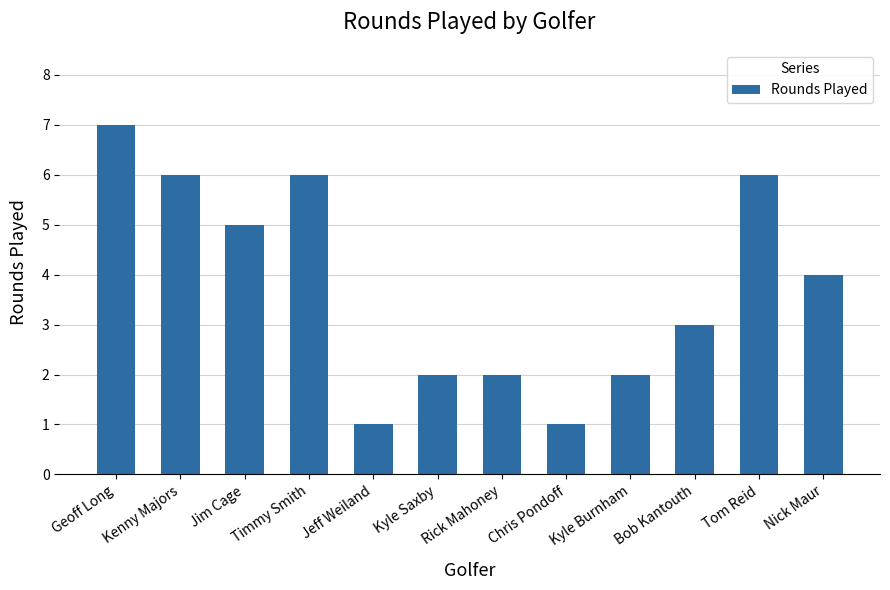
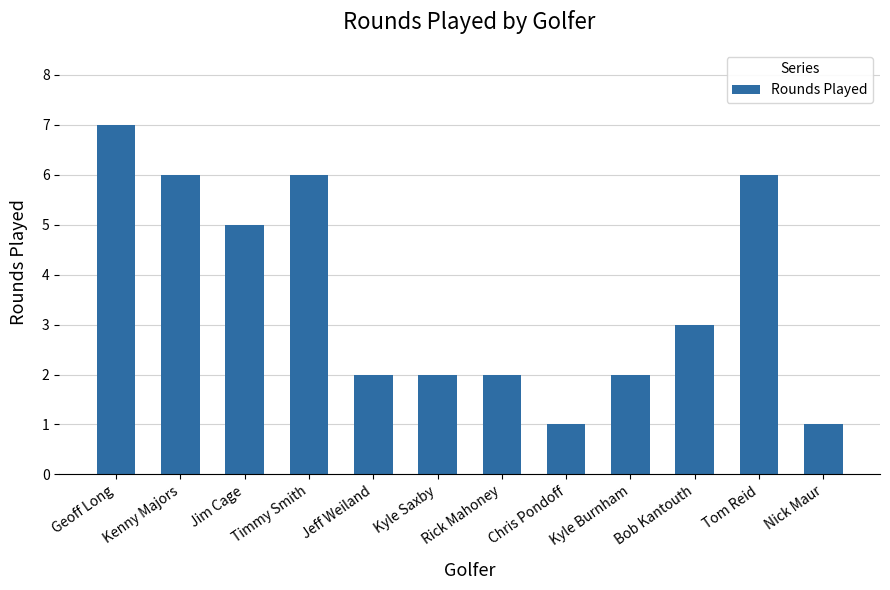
  {
    "Geoff Long": 7,
    "Kenny Majors": 6,
    "Jim Cage": 5,
    "Timmy Smith": 6,
-   "Jeff Weiland": 1,
+   "Jeff Weiland": 2,
    "Kyle Saxby": 2,
    "Rick Mahoney": 2,
    "Chris Pondoff": 1,
    "Kyle Burnham": 2,
    "Bob Kantouth": 3,
    "Tom Reid": 6,
-   "Nick Maur": 4
+   "Nick Maur": 1
  }
